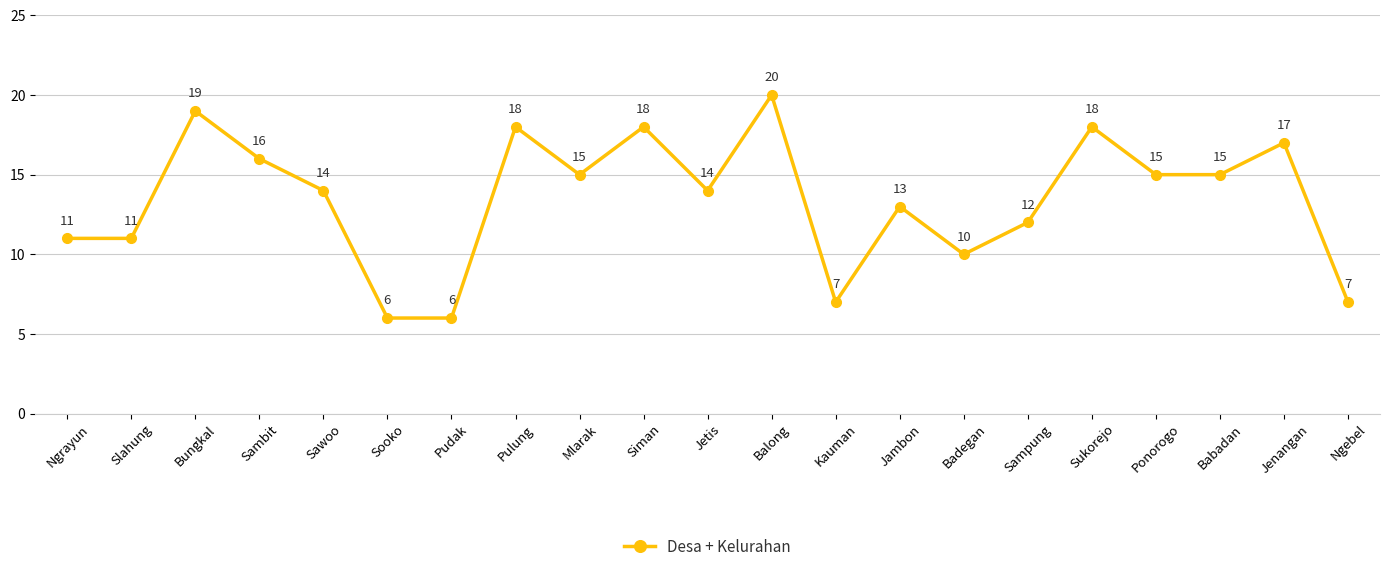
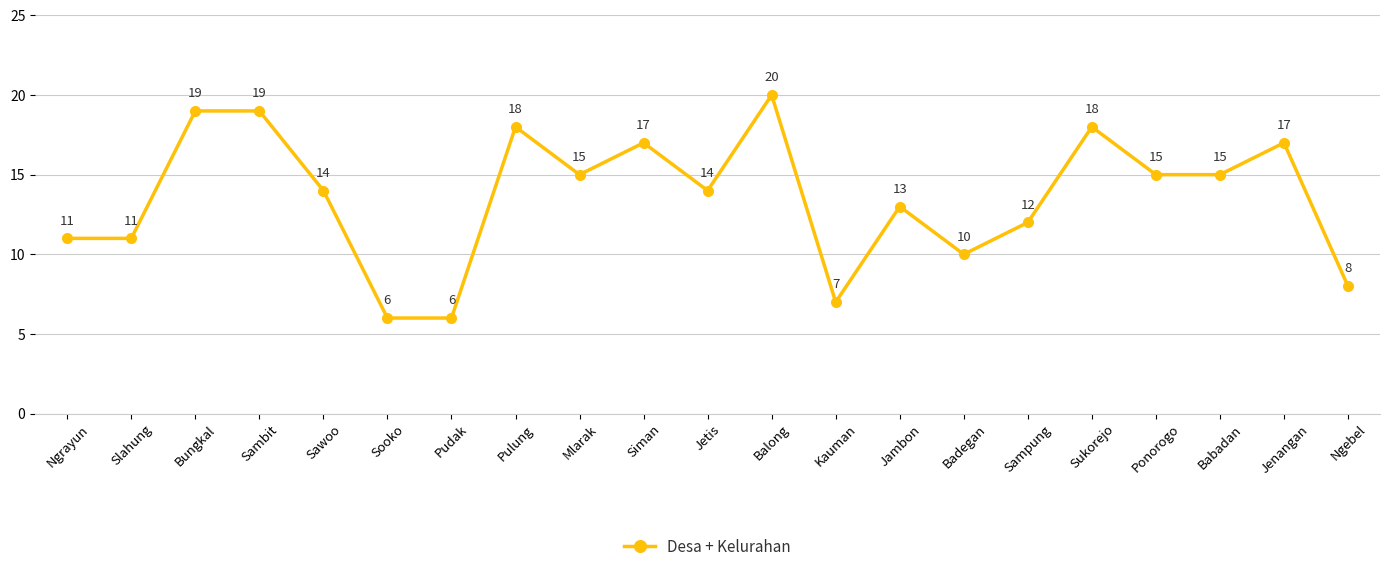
  {
    "Ngrayun": 11,
    "Slahung": 11,
    "Bungkal": 19,
-   "Sambit": 16,
+   "Sambit": 19,
    "Sawoo": 14,
    "Sooko": 6,
    "Pudak": 6,
    "Pulung": 18,
    "Mlarak": 15,
-   "Siman": 18,
+   "Siman": 17,
    "Jetis": 14,
    "Balong": 20,
    "Kauman": 7,
    "Jambon": 13,
    "Badegan": 10,
    "Sampung": 12,
    "Sukorejo": 18,
    "Ponorogo": 15,
    "Babadan": 15,
    "Jenangan": 17,
-   "Ngebel": 7
+   "Ngebel": 8
  }
